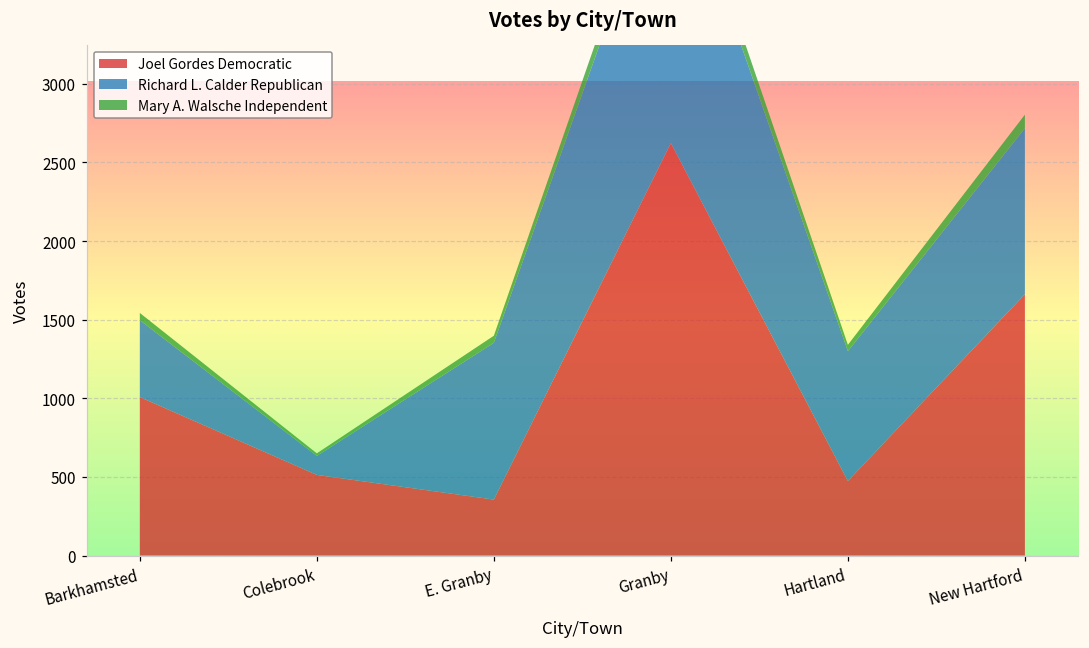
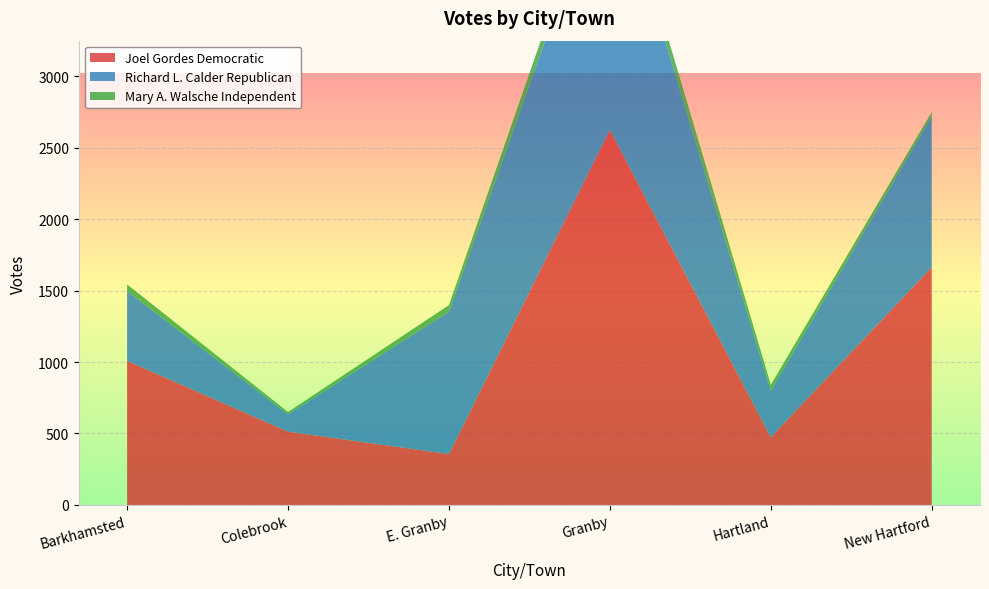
  {
    "Joel Gordes Democratic": {
      "Barkhamsted": 1010,
      "Colebrook": 510,
      "E. Granby": 360,
      "Granby": 2620,
      "Hartland": 470,
      "New Hartford": 1660
    },
    "Richard L. Calder Republican": {
      "Barkhamsted": 490,
      "E. Granby": 1000,
-     "Hartland": 830,
+     "Hartland": 330,
      "New Hartford": 1060
    },
    "Mary A. Walsche Independent": {
      "Barkhamsted": 50,
      "E. Granby": 50,
      "Hartland": 40,
-     "New Hartford": 90
+     "New Hartford": 30
    }
  }
